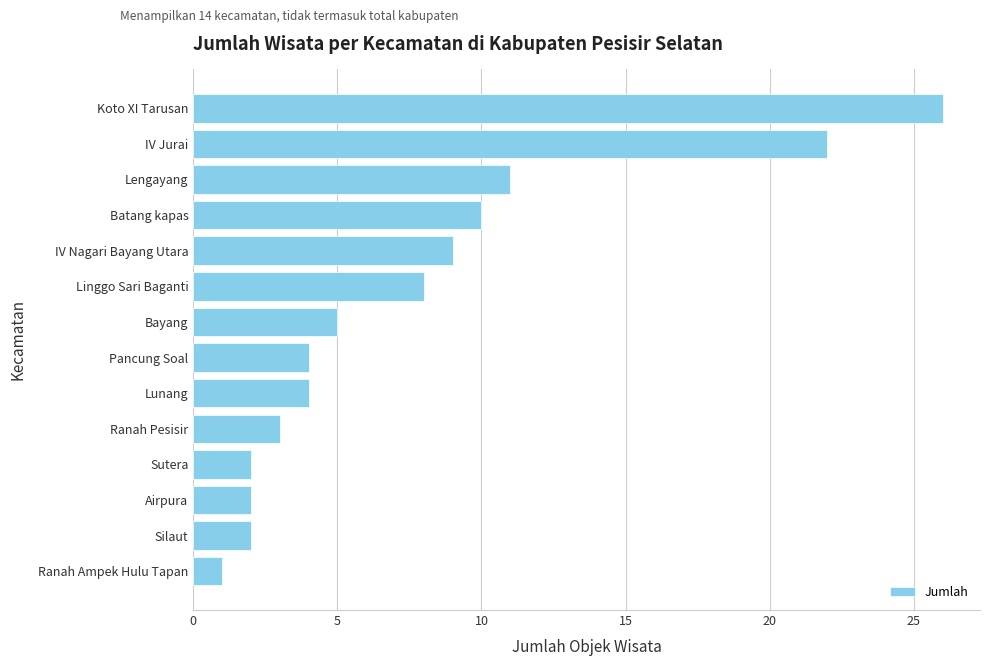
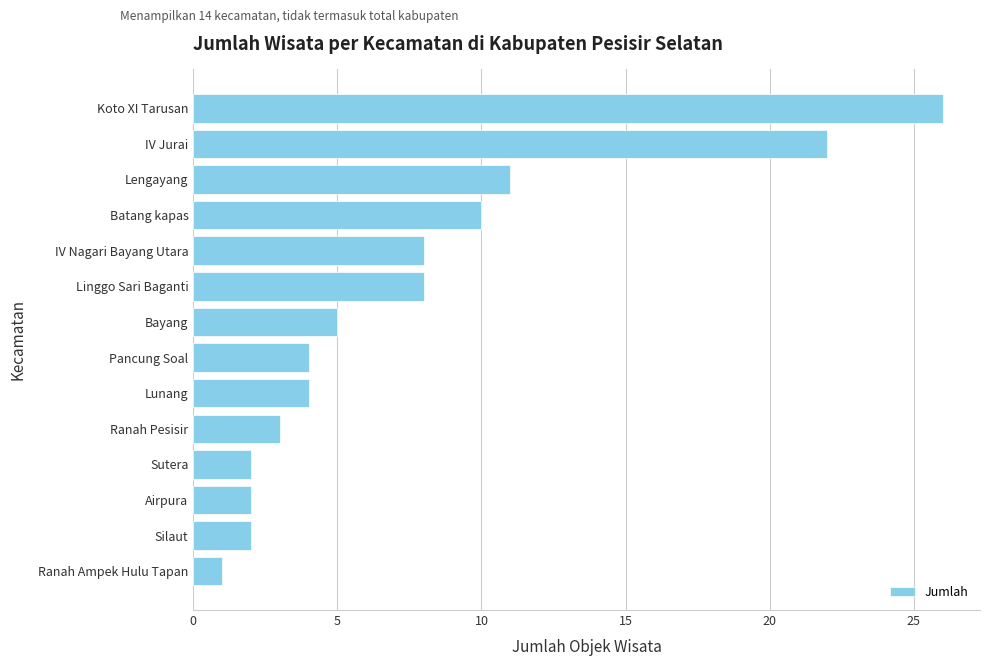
  {
    "Koto XI Tarusan": 26,
    "IV Jurai": 22,
    "Lengayang": 11,
    "Batang kapas": 10,
-   "IV Nagari Bayang Utara": 9,
+   "IV Nagari Bayang Utara": 8,
    "Linggo Sari Baganti": 8,
    "Bayang": 5,
    "Pancung Soal": 4,
    "Lunang": 4,
    "Ranah Pesisir": 3,
    "Sutera": 2,
    "Airpura": 2,
    "Silaut": 2,
    "Ranah Ampek Hulu Tapan": 1
  }
